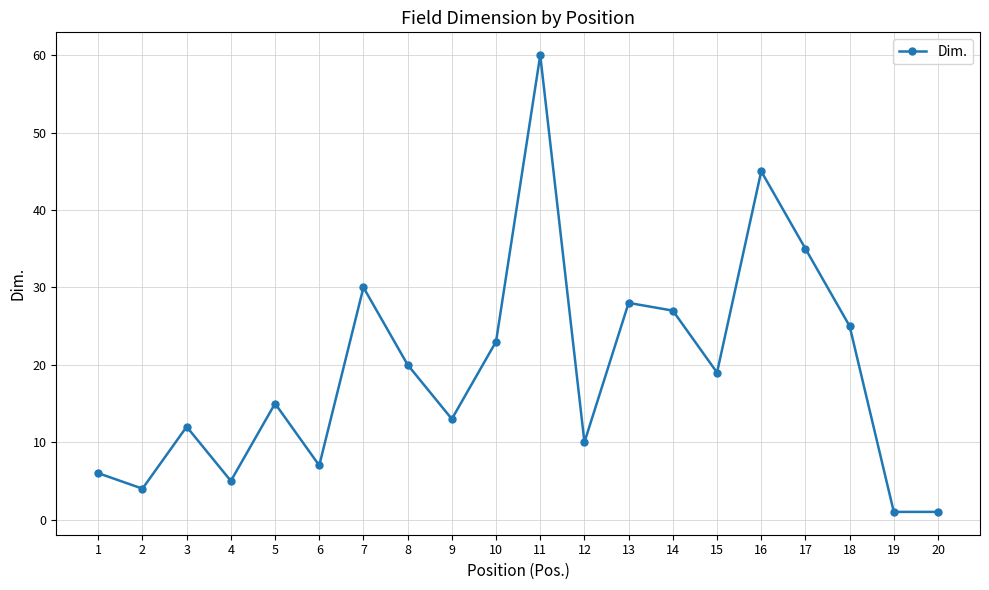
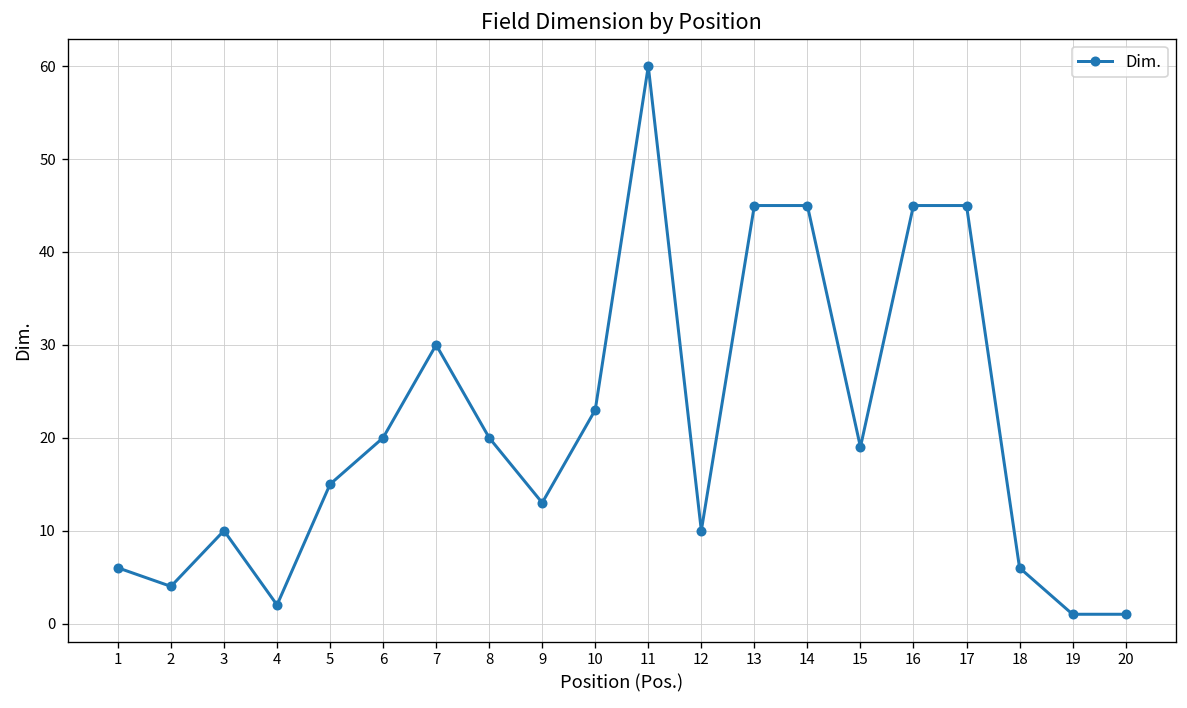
  {
    "1": 6,
    "2": 4,
-   "3": 12,
-   "4": 5,
+   "3": 10,
+   "4": 2,
    "5": 15,
-   "6": 7,
+   "6": 20,
    "7": 30,
    "8": 20,
    "9": 13,
    "10": 23,
    "11": 60,
    "12": 10,
-   "13": 28,
-   "14": 27,
+   "13": 45,
+   "14": 45,
    "15": 19,
    "16": 45,
-   "17": 35,
-   "18": 25,
+   "17": 45,
+   "18": 6,
    "19": 1,
    "20": 1
  }
